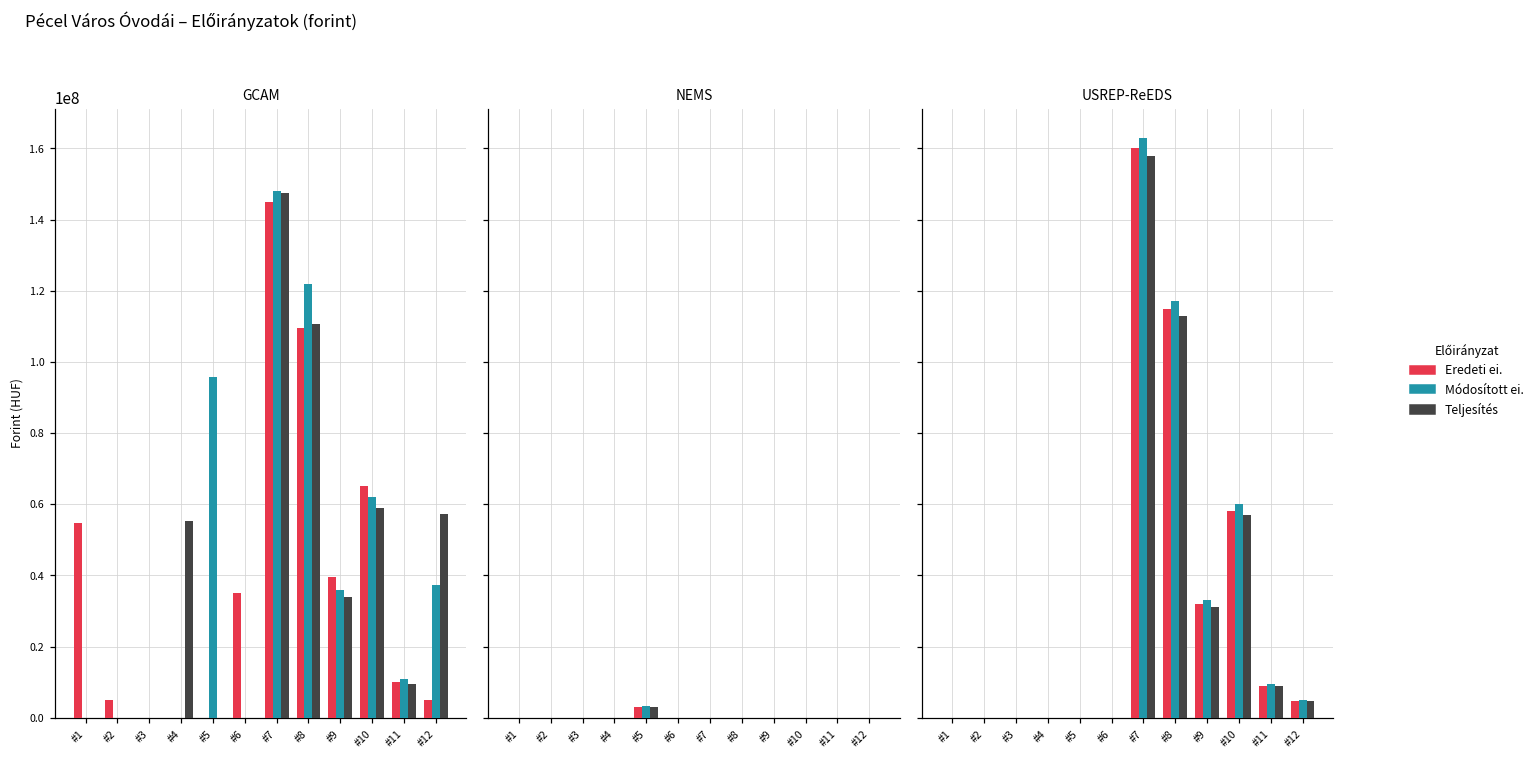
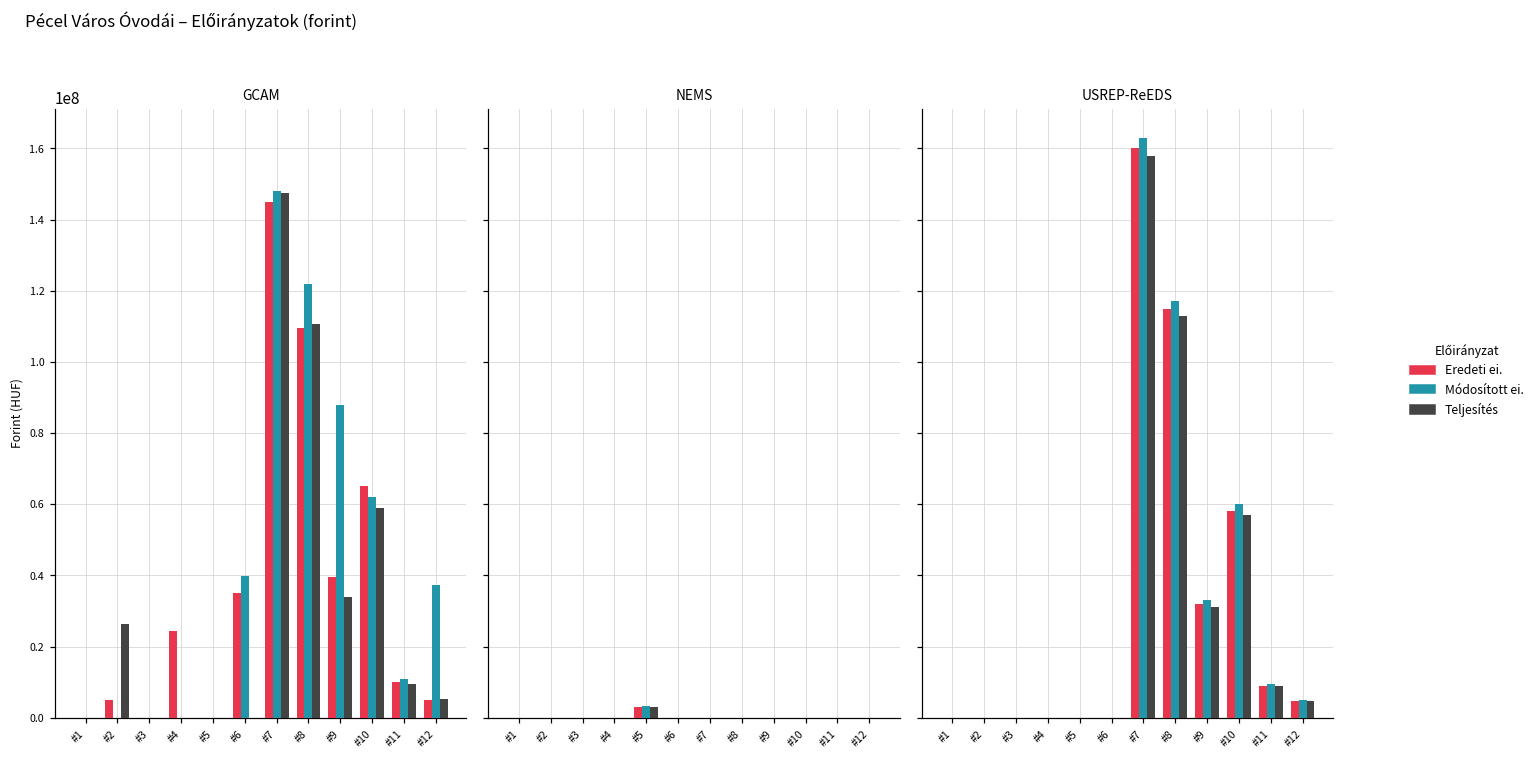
  {
    "GCAM": {
      "Eredeti ei.": {
-       "#1": 55000000,
+       "#1": 0,
        "#2": 5000000,
        "#3": 0,
-       "#4": 0,
+       "#4": 24000000,
        "#5": 0,
        "#6": 35000000,
        "#7": 145000000,
        "#8": 110000000,
        "#9": 40000000,
        "#10": 65000000,
        "#11": 10000000,
        "#12": 5000000
      },
      "Módosított ei.": {
        "#1": 0,
        "#2": 0,
        "#3": 0,
        "#4": 0,
-       "#5": 96000000,
-       "#6": 0,
+       "#5": 0,
+       "#6": 40000000,
        "#7": 148000000,
        "#8": 122000000,
-       "#9": 36000000,
+       "#9": 88000000,
        "#10": 62000000,
        "#11": 11000000,
        "#12": 37000000
      },
      "Teljesítés": {
        "#1": 0,
-       "#2": 0,
+       "#2": 26000000,
        "#3": 0,
-       "#4": 55000000,
+       "#4": 0,
        "#5": 0,
        "#6": 0,
        "#7": 147000000,
        "#8": 111000000,
        "#9": 34000000,
        "#10": 59000000,
        "#11": 10000000,
-       "#12": 57000000
+       "#12": 5000000
      }
    }
  }
